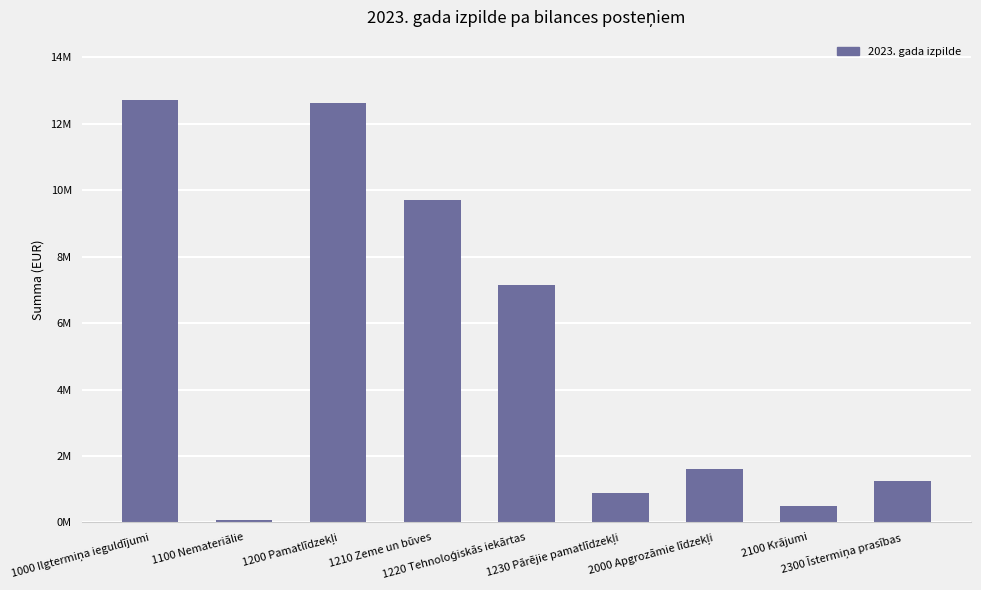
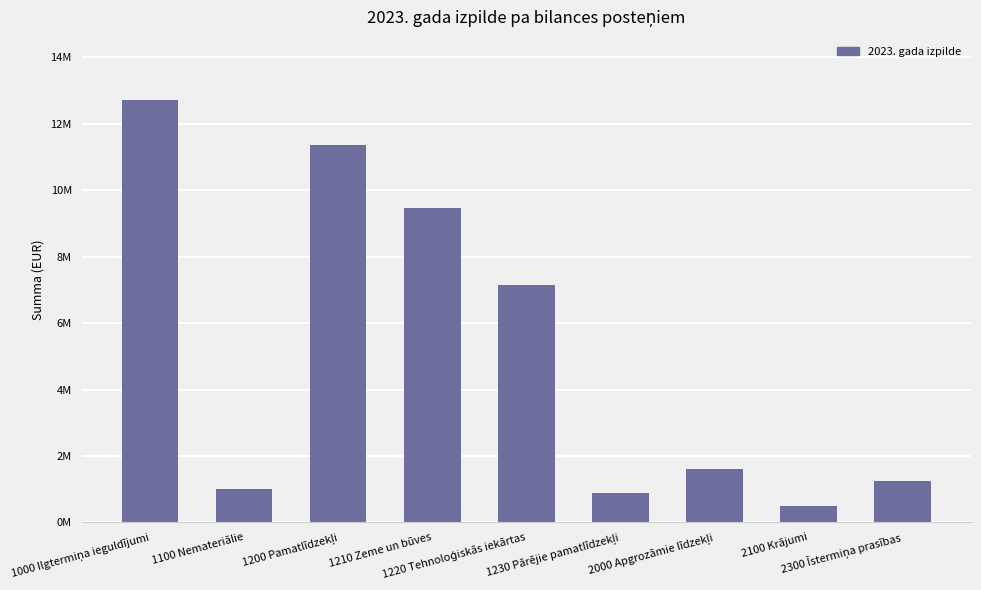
  {
    "1000 Ilgtermiņa ieguldījumi": 12700000,
-   "1100 Nemateriālie": 100000,
-   "1200 Pamatlīdzekļi": 12600000,
-   "1210 Zeme un būves": 9700000,
+   "1100 Nemateriālie": 1000000,
+   "1200 Pamatlīdzekļi": 11400000,
+   "1210 Zeme un būves": 9500000,
    "1220 Tehnoloģiskās iekārtas": 7100000,
    "1230 Pārējie pamatlīdzekļi": 900000,
    "2000 Apgrozāmie līdzekļi": 1600000,
    "2100 Krājumi": 500000,
    "2300 Īstermiņa prasības": 1300000
  }
